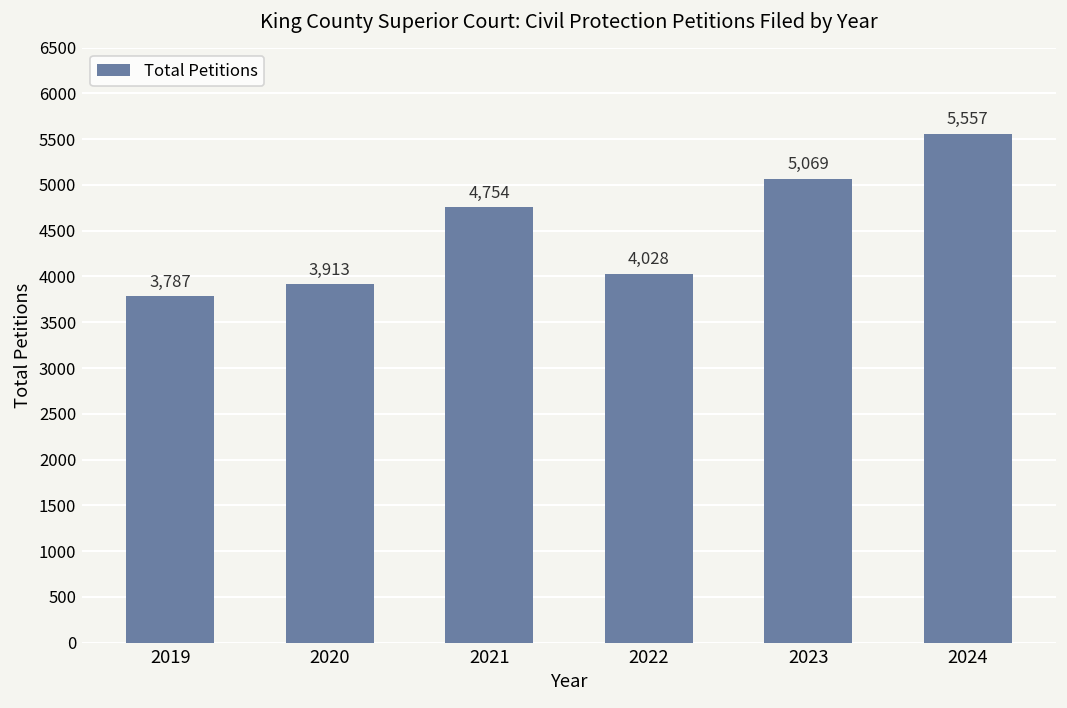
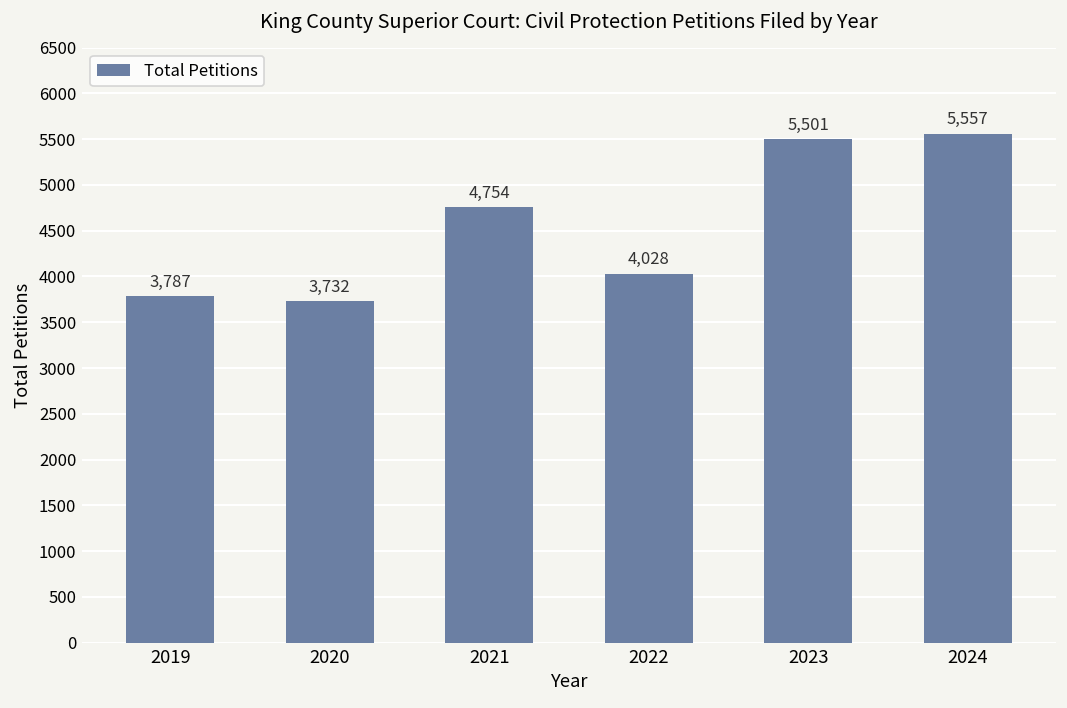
  {
    "2019": "3,787",
-   "2020": "3,913",
+   "2020": "3,732",
    "2021": "4,754",
    "2022": "4,028",
-   "2023": "5,069",
+   "2023": "5,501",
    "2024": "5,557"
  }
